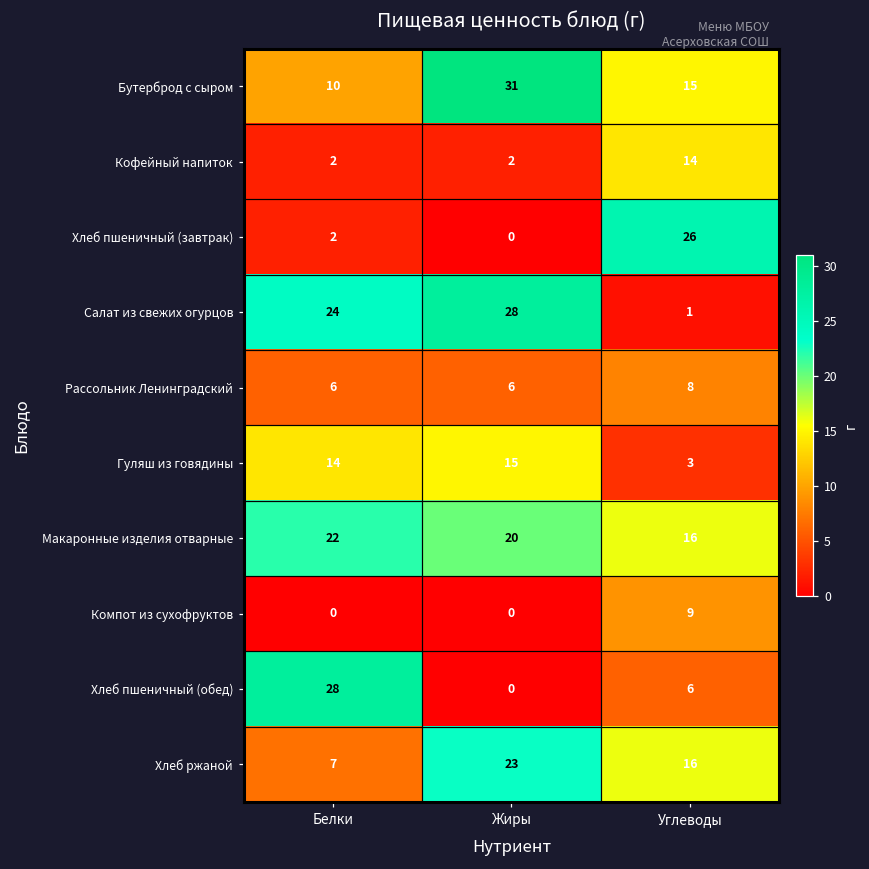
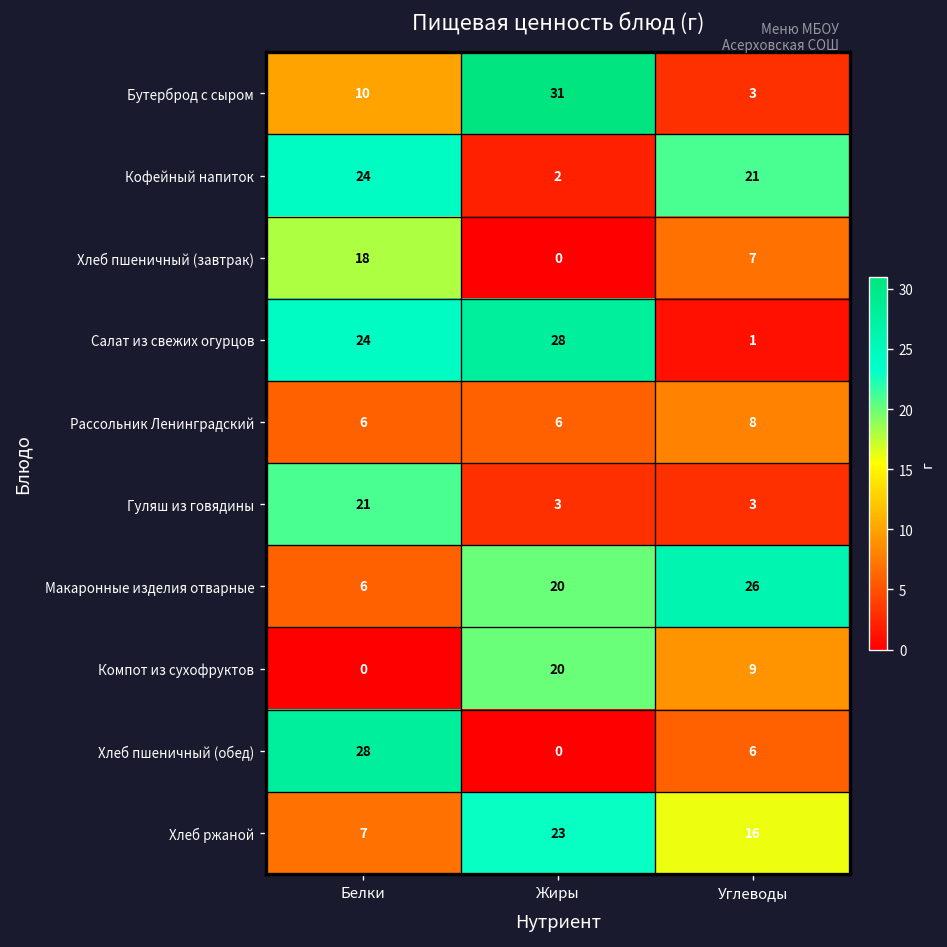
  {
    "Бутерброд с сыром": {
      "Белки": 10,
      "Жиры": 31,
-     "Углеводы": 15
+     "Углеводы": 3
    },
    "Кофейный напиток": {
-     "Белки": 2,
+     "Белки": 24,
      "Жиры": 2,
-     "Углеводы": 14
+     "Углеводы": 21
    },
    "Хлеб пшеничный (завтрак)": {
-     "Белки": 2,
+     "Белки": 18,
      "Жиры": 0,
-     "Углеводы": 26
+     "Углеводы": 7
    },
    "Салат из свежих огурцов": {
      "Белки": 24,
      "Жиры": 28,
      "Углеводы": 1
    },
    "Рассольник Ленинградский": {
      "Белки": 6,
      "Жиры": 6,
      "Углеводы": 8
    },
    "Гуляш из говядины": {
-     "Белки": 14,
-     "Жиры": 15,
+     "Белки": 21,
+     "Жиры": 3,
      "Углеводы": 3
    },
    "Макаронные изделия отварные": {
-     "Белки": 22,
+     "Белки": 6,
      "Жиры": 20,
-     "Углеводы": 16
+     "Углеводы": 26
    },
    "Компот из сухофруктов": {
      "Белки": 0,
-     "Жиры": 0,
+     "Жиры": 20,
      "Углеводы": 9
    },
    "Хлеб пшеничный (обед)": {
      "Белки": 28,
      "Жиры": 0,
      "Углеводы": 6
    },
    "Хлеб ржаной": {
      "Белки": 7,
      "Жиры": 23,
      "Углеводы": 16
    }
  }
